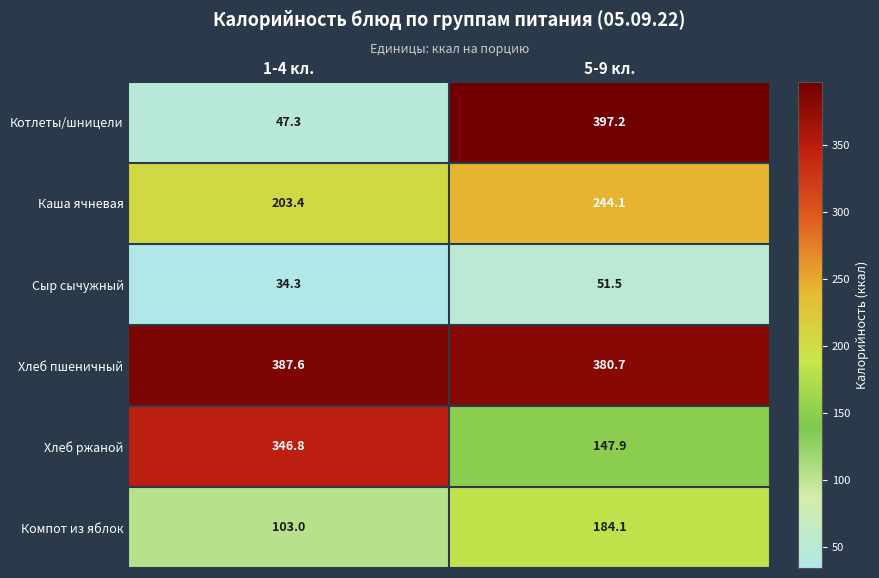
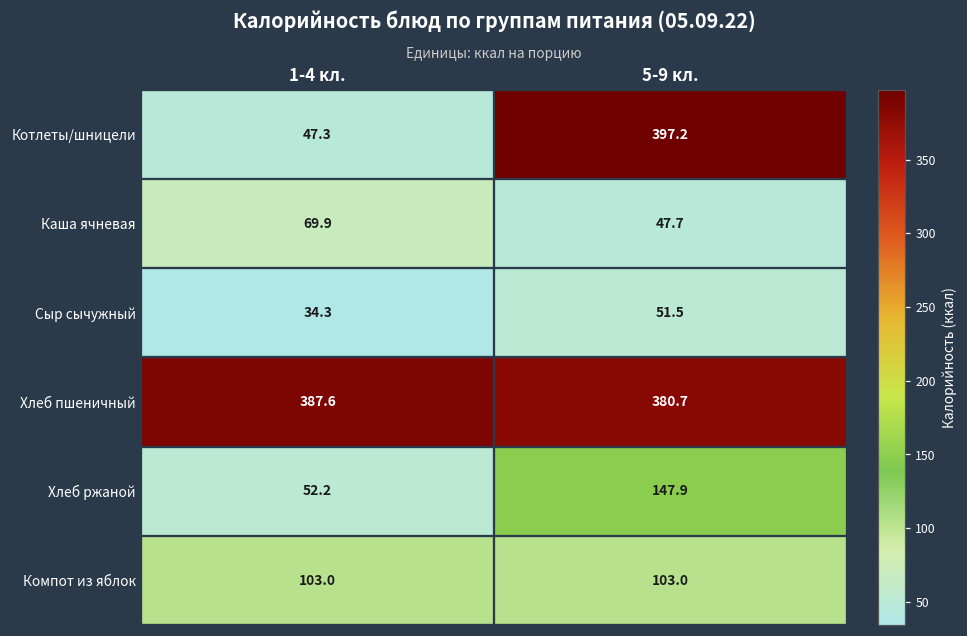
  {
    "Котлеты/шницели": {
      "1-4 кл.": 47.3,
      "5-9 кл.": 397.2
    },
    "Каша ячневая": {
-     "1-4 кл.": 203.4,
-     "5-9 кл.": 244.1
+     "1-4 кл.": 69.9,
+     "5-9 кл.": 47.7
    },
    "Сыр сычужный": {
      "1-4 кл.": 34.3,
      "5-9 кл.": 51.5
    },
    "Хлеб пшеничный": {
      "1-4 кл.": 387.6,
      "5-9 кл.": 380.7
    },
    "Хлеб ржаной": {
-     "1-4 кл.": 346.8,
+     "1-4 кл.": 52.2,
      "5-9 кл.": 147.9
    },
    "Компот из яблок": {
      "1-4 кл.": 103.0,
-     "5-9 кл.": 184.1
+     "5-9 кл.": 103.0
    }
  }
